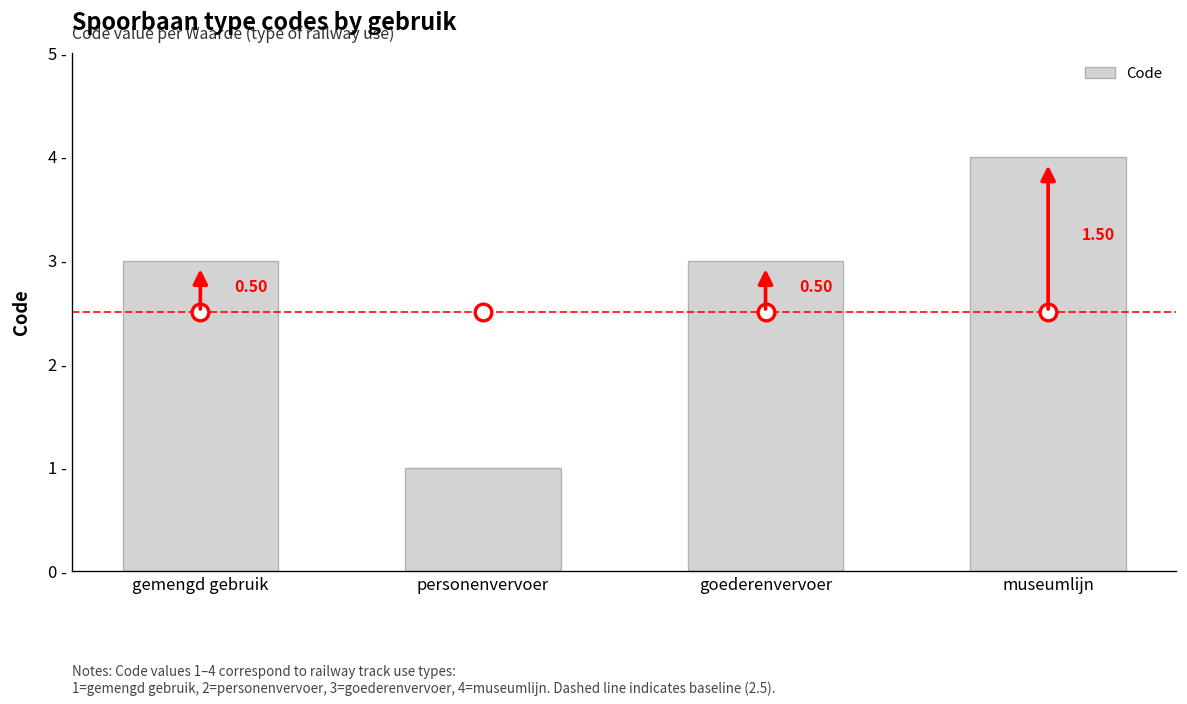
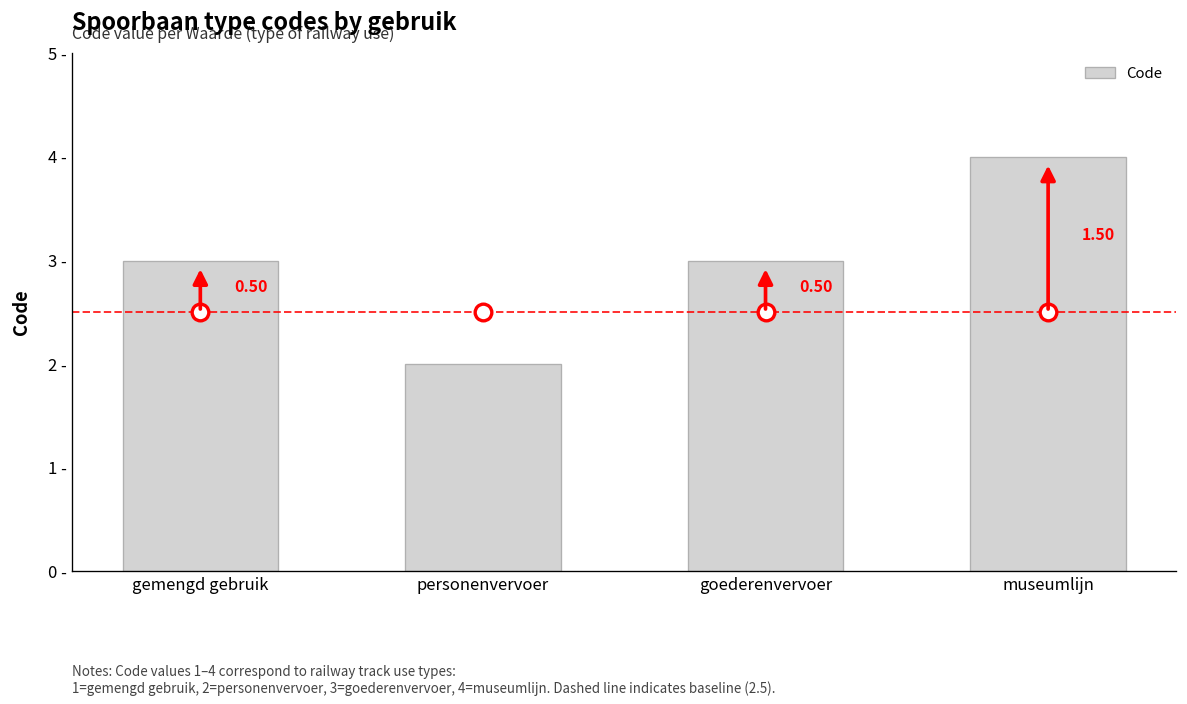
  {
    "Code": {
-     "personenvervoer": "1 -"
+     "personenvervoer": "2 -"
    }
  }
